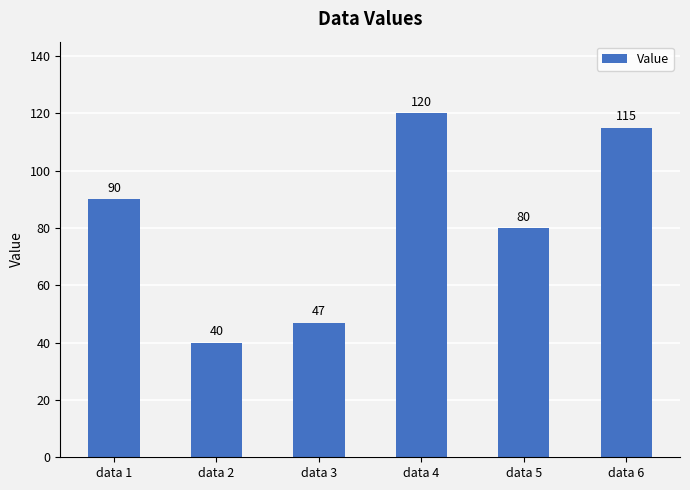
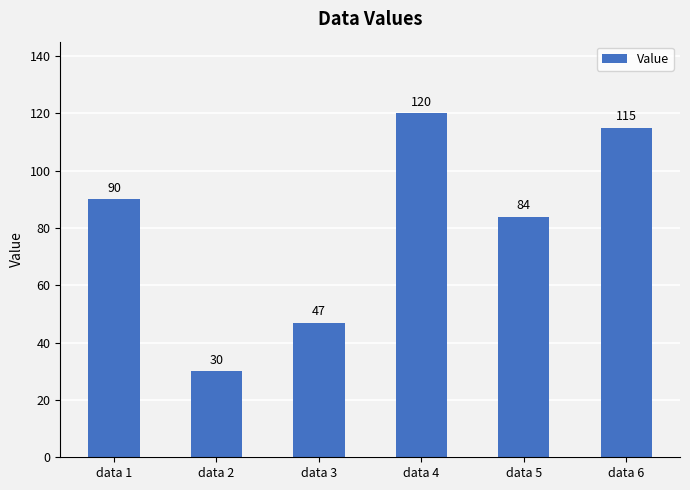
  {
    "data 1": 90,
-   "data 2": 40,
+   "data 2": 30,
    "data 3": 47,
    "data 4": 120,
-   "data 5": 80,
+   "data 5": 84,
    "data 6": 115
  }
